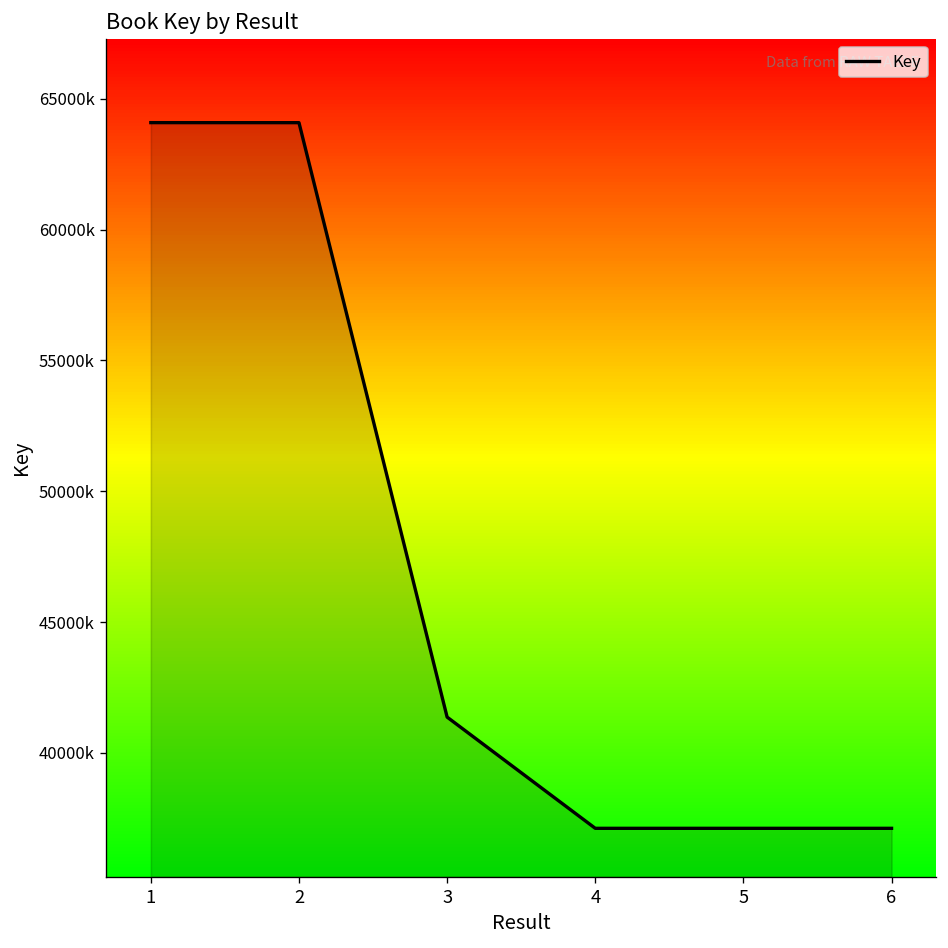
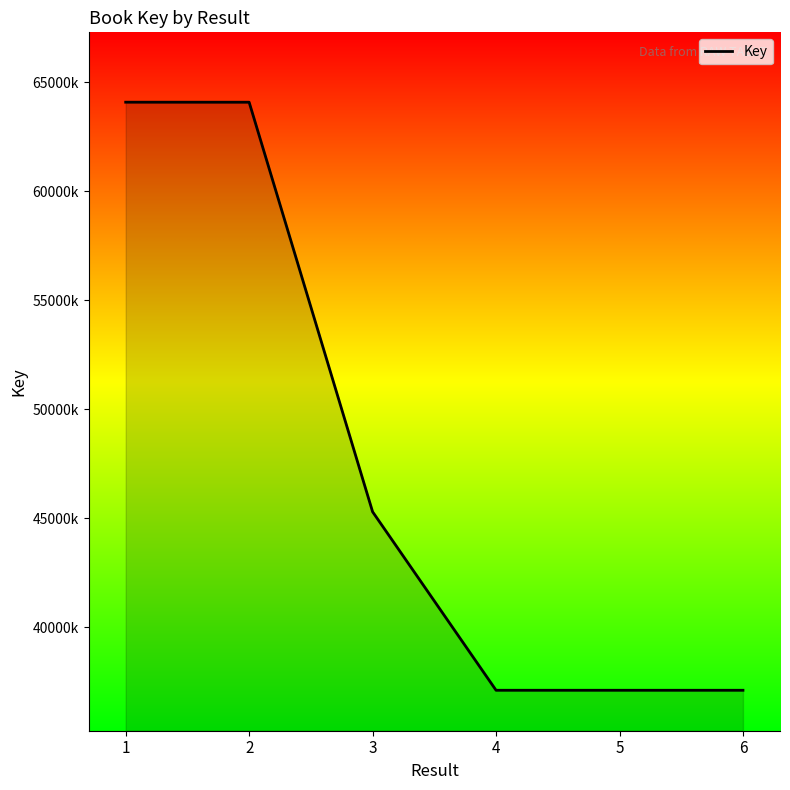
  {
    "1": 64100000,
    "2": 64100000,
-   "3": 41400000,
+   "3": 45300000,
    "4": 37100000,
    "5": 37100000,
    "6": 37100000
  }
